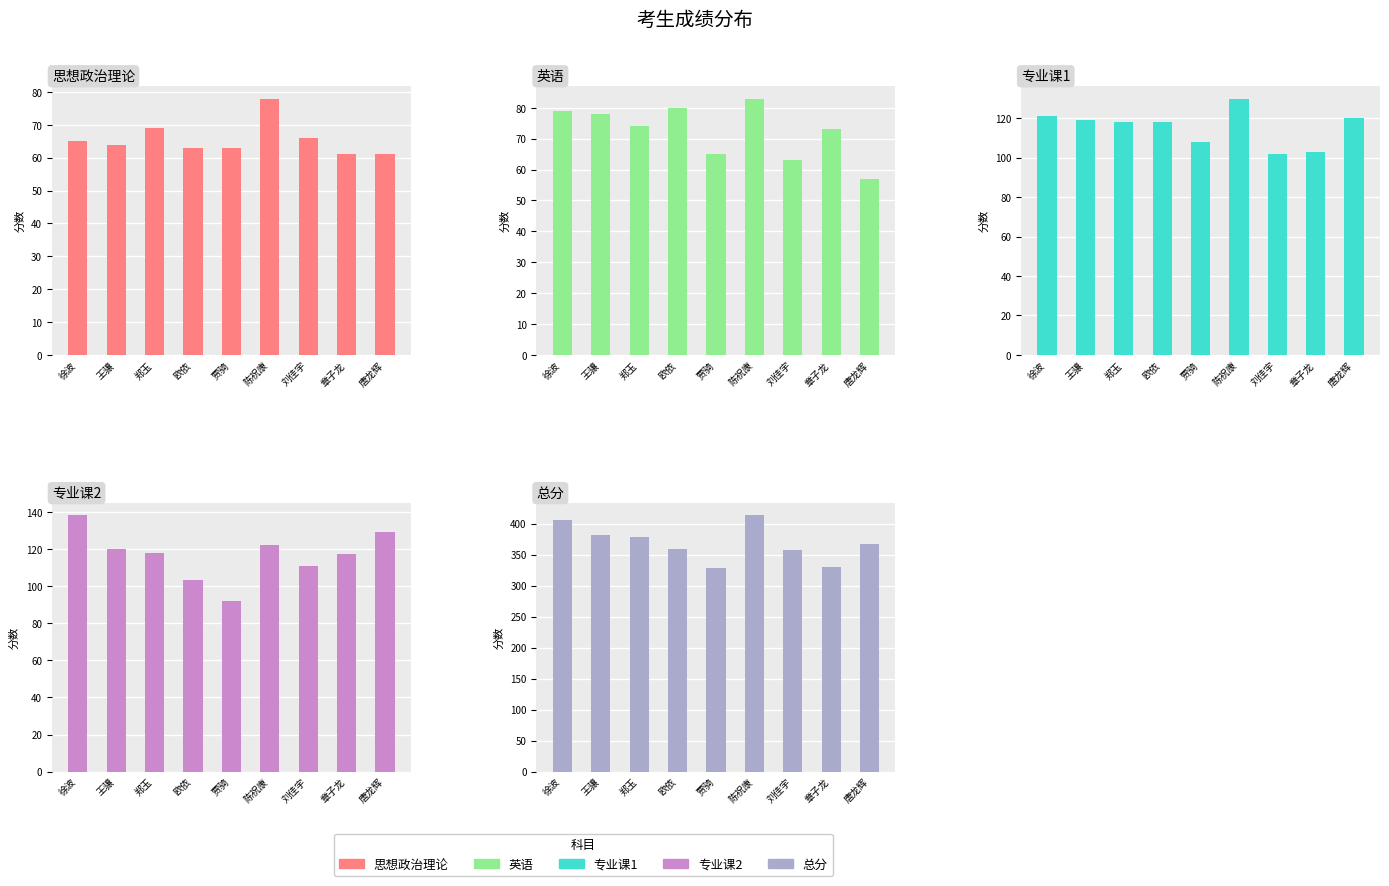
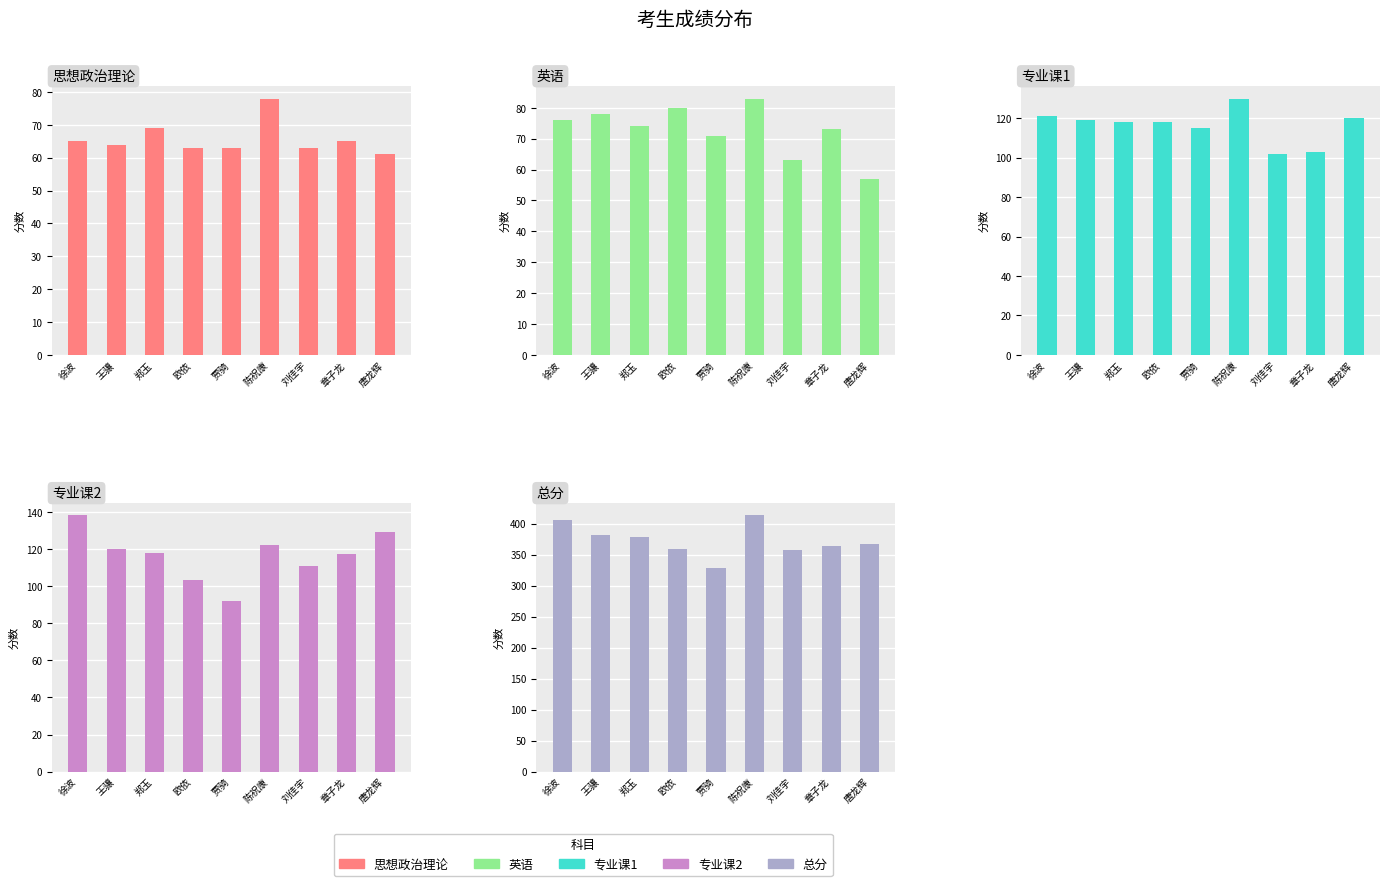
  {
    "思想政治理论": {
      "徐波": 65,
      "王骧": 64,
      "郑玉": 69,
      "欧依": 63,
      "贾骑": 63,
      "陈祝康": 78,
-     "刘佳宇": 66,
-     "章子龙": 61,
+     "刘佳宇": 63,
+     "章子龙": 65,
      "唐龙辉": 61
    },
    "英语": {
-     "徐波": 79,
+     "徐波": 76,
      "王骧": 78,
      "郑玉": 74,
      "欧依": 80,
-     "贾骑": 65,
+     "贾骑": 71,
      "陈祝康": 83,
      "刘佳宇": 63,
      "章子龙": 73,
      "唐龙辉": 57
    },
    "专业课1": {
      "徐波": 121,
      "王骧": 119,
      "郑玉": 118,
      "欧依": 118,
-     "贾骑": 108,
+     "贾骑": 115,
      "陈祝康": 130,
      "刘佳宇": 102,
      "章子龙": 103,
      "唐龙辉": 120
    },
    "专业课2": {
      "徐波": 138,
      "王骧": 120,
      "郑玉": 118,
      "欧依": 103,
      "贾骑": 92,
      "陈祝康": 122,
      "刘佳宇": 111,
      "章子龙": 117,
      "唐龙辉": 129
    },
    "总分": {
      "徐波": 410,
      "王骧": 380,
      "郑玉": 380,
      "欧依": 360,
      "贾骑": 330,
      "陈祝康": 410,
      "刘佳宇": 360,
-     "章子龙": 330,
+     "章子龙": 360,
      "唐龙辉": 370
    }
  }
